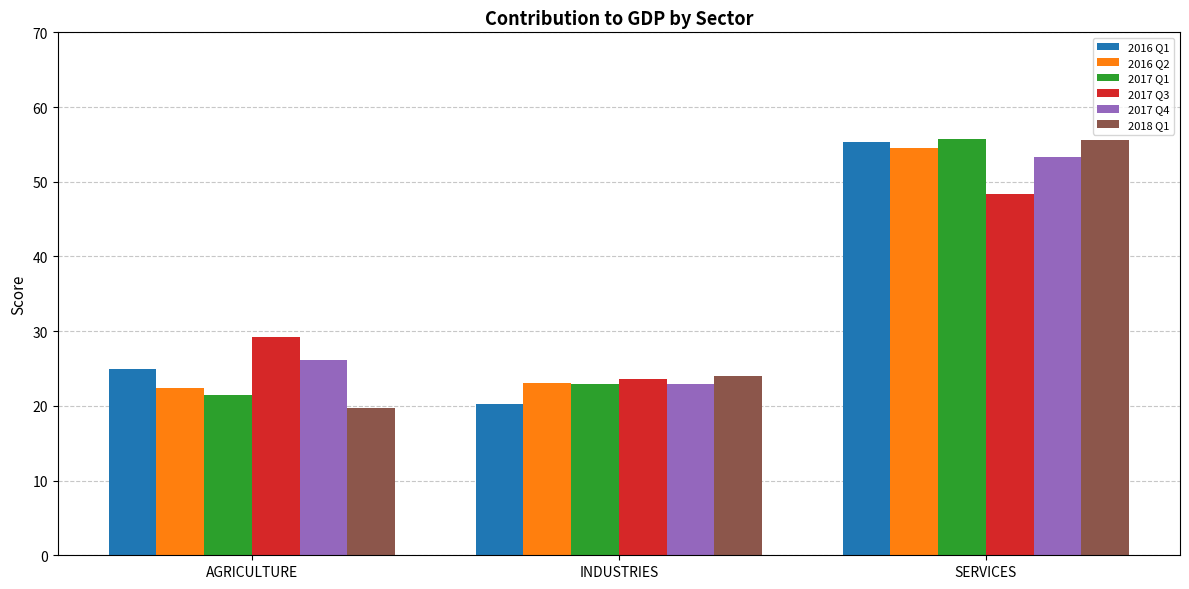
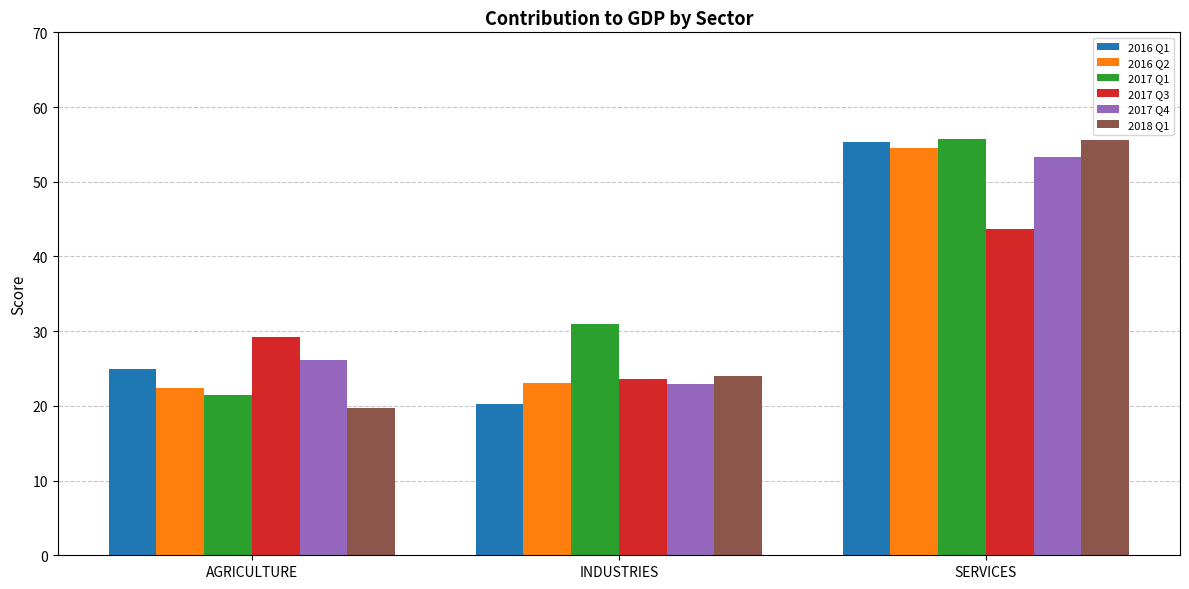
  {
    "2016 Q1": {
      "AGRICULTURE": 25,
      "INDUSTRIES": 20,
      "SERVICES": 55
    },
    "2016 Q2": {
      "AGRICULTURE": 22,
      "INDUSTRIES": 23,
      "SERVICES": 54
    },
    "2017 Q1": {
      "AGRICULTURE": 21,
-     "INDUSTRIES": 23,
+     "INDUSTRIES": 31,
      "SERVICES": 56
    },
    "2017 Q3": {
      "AGRICULTURE": 29,
      "INDUSTRIES": 24,
-     "SERVICES": 48
+     "SERVICES": 44
    },
    "2017 Q4": {
      "AGRICULTURE": 26,
      "INDUSTRIES": 23,
      "SERVICES": 53
    },
    "2018 Q1": {
      "AGRICULTURE": 20,
      "INDUSTRIES": 24,
      "SERVICES": 56
    }
  }
